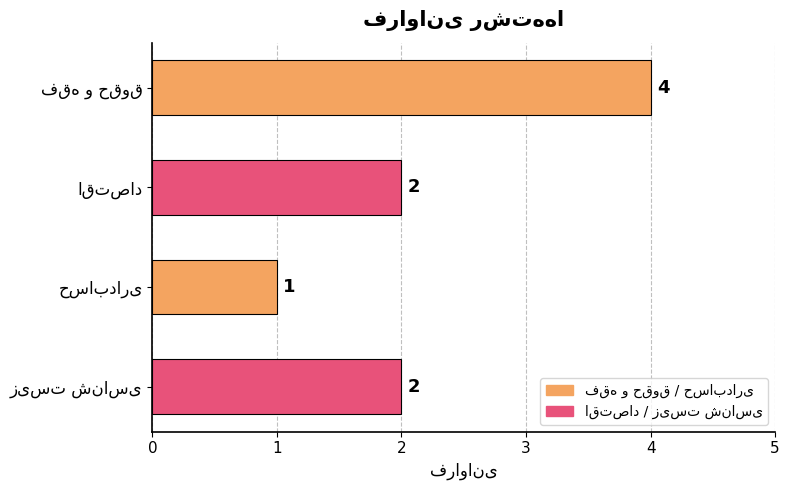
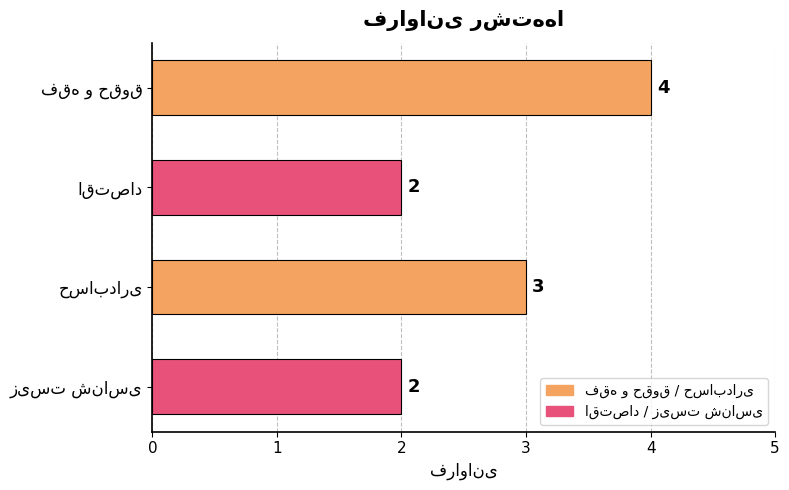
  {
    "فقه و حقوق": 4,
    "اقتصاد": 2,
-   "حسابداری": 1,
+   "حسابداری": 3,
    "زیست شناسی": 2
  }
